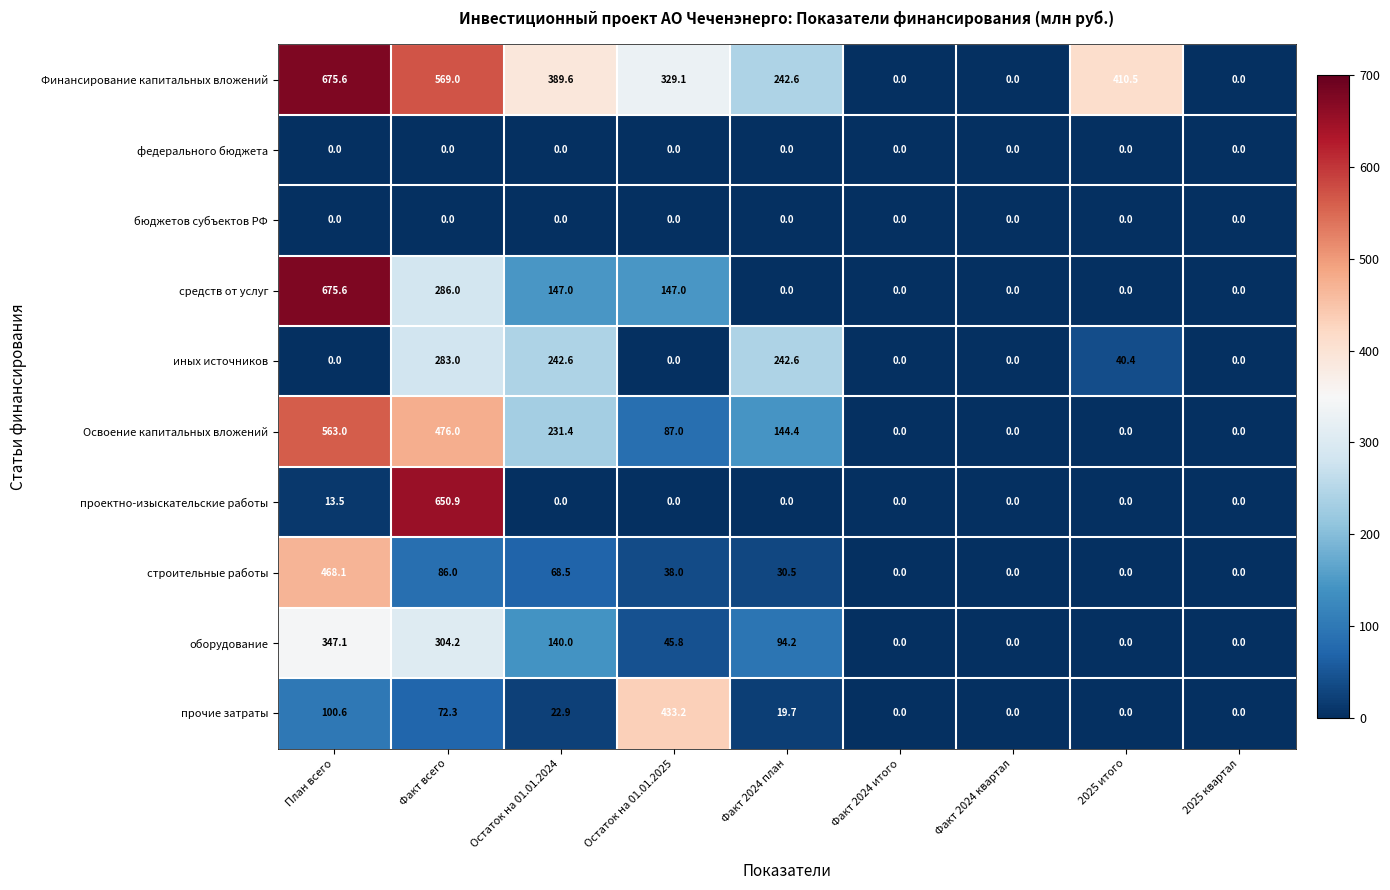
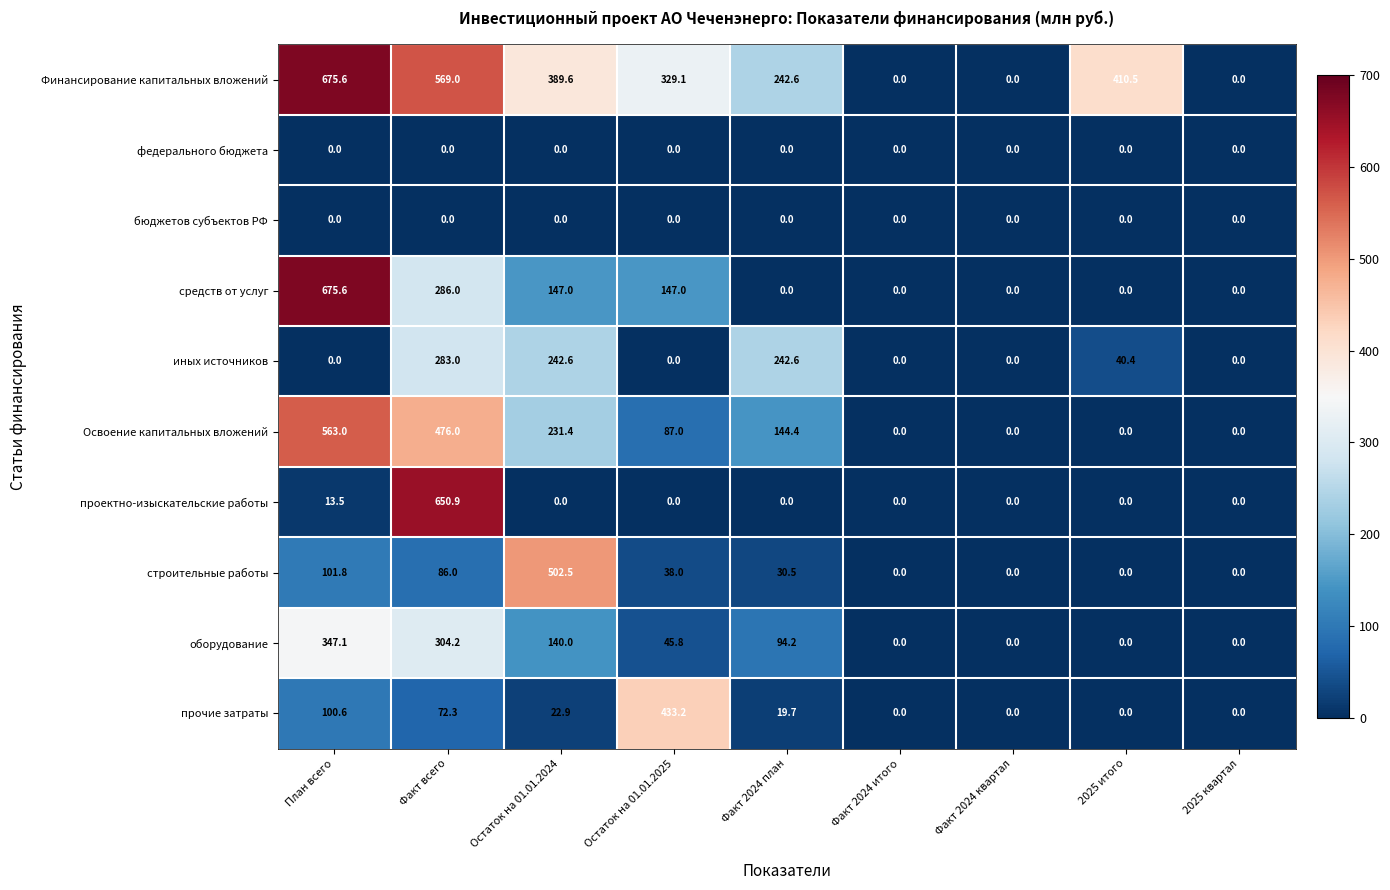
  {
    "Финансирование капитальных вложений": {
      "План всего": 675.6,
      "Факт всего": 569.0,
      "Остаток на 01.01.2024": 389.6,
      "Остаток на 01.01.2025": 329.1,
      "Факт 2024 план": 242.6,
      "Факт 2024 итого": 0.0,
      "Факт 2024 квартал": 0.0,
      "2025 итого": 410.5,
      "2025 квартал": 0.0
    },
    "федерального бюджета": {
      "План всего": 0.0,
      "Факт всего": 0.0,
      "Остаток на 01.01.2024": 0.0,
      "Остаток на 01.01.2025": 0.0,
      "Факт 2024 план": 0.0,
      "Факт 2024 итого": 0.0,
      "Факт 2024 квартал": 0.0,
      "2025 итого": 0.0,
      "2025 квартал": 0.0
    },
    "бюджетов субъектов РФ": {
      "План всего": 0.0,
      "Факт всего": 0.0,
      "Остаток на 01.01.2024": 0.0,
      "Остаток на 01.01.2025": 0.0,
      "Факт 2024 план": 0.0,
      "Факт 2024 итого": 0.0,
      "Факт 2024 квартал": 0.0,
      "2025 итого": 0.0,
      "2025 квартал": 0.0
    },
    "средств от услуг": {
      "План всего": 675.6,
      "Факт всего": 286.0,
      "Остаток на 01.01.2024": 147.0,
      "Остаток на 01.01.2025": 147.0,
      "Факт 2024 план": 0.0,
      "Факт 2024 итого": 0.0,
      "Факт 2024 квартал": 0.0,
      "2025 итого": 0.0,
      "2025 квартал": 0.0
    },
    "иных источников": {
      "План всего": 0.0,
      "Факт всего": 283.0,
      "Остаток на 01.01.2024": 242.6,
      "Остаток на 01.01.2025": 0.0,
      "Факт 2024 план": 242.6,
      "Факт 2024 итого": 0.0,
      "Факт 2024 квартал": 0.0,
      "2025 итого": 40.4,
      "2025 квартал": 0.0
    },
    "Освоение капитальных вложений": {
      "План всего": 563.0,
      "Факт всего": 476.0,
      "Остаток на 01.01.2024": 231.4,
      "Остаток на 01.01.2025": 87.0,
      "Факт 2024 план": 144.4,
      "Факт 2024 итого": 0.0,
      "Факт 2024 квартал": 0.0,
      "2025 итого": 0.0,
      "2025 квартал": 0.0
    },
    "проектно-изыскательские работы": {
      "План всего": 13.5,
      "Факт всего": 650.9,
      "Остаток на 01.01.2024": 0.0,
      "Остаток на 01.01.2025": 0.0,
      "Факт 2024 план": 0.0,
      "Факт 2024 итого": 0.0,
      "Факт 2024 квартал": 0.0,
      "2025 итого": 0.0,
      "2025 квартал": 0.0
    },
    "строительные работы": {
-     "План всего": 468.1,
+     "План всего": 101.8,
      "Факт всего": 86.0,
-     "Остаток на 01.01.2024": 68.5,
+     "Остаток на 01.01.2024": 502.5,
      "Остаток на 01.01.2025": 38.0,
      "Факт 2024 план": 30.5,
      "Факт 2024 итого": 0.0,
      "Факт 2024 квартал": 0.0,
      "2025 итого": 0.0,
      "2025 квартал": 0.0
    },
    "оборудование": {
      "План всего": 347.1,
      "Факт всего": 304.2,
      "Остаток на 01.01.2024": 140.0,
      "Остаток на 01.01.2025": 45.8,
      "Факт 2024 план": 94.2,
      "Факт 2024 итого": 0.0,
      "Факт 2024 квартал": 0.0,
      "2025 итого": 0.0,
      "2025 квартал": 0.0
    },
    "прочие затраты": {
      "План всего": 100.6,
      "Факт всего": 72.3,
      "Остаток на 01.01.2024": 22.9,
      "Остаток на 01.01.2025": 433.2,
      "Факт 2024 план": 19.7,
      "Факт 2024 итого": 0.0,
      "Факт 2024 квартал": 0.0,
      "2025 итого": 0.0,
      "2025 квартал": 0.0
    }
  }
